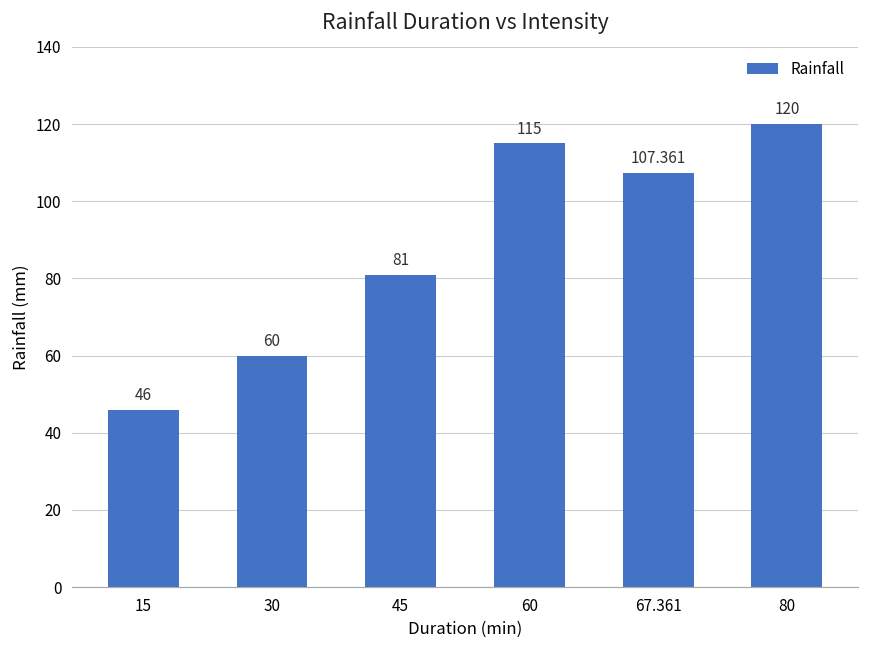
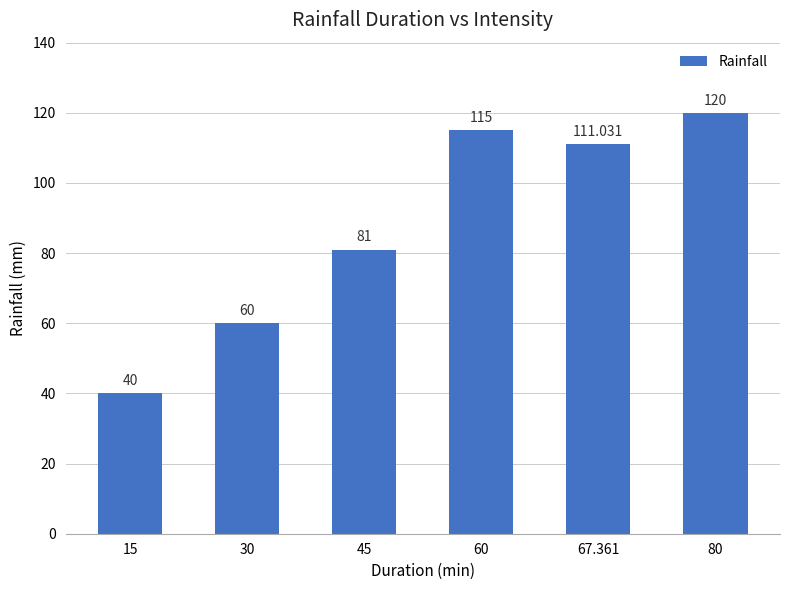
  {
-   "15": 46,
+   "15": 40,
    "30": 60,
    "45": 81,
    "60": 115,
-   "67.361": 107.361,
+   "67.361": 111.031,
    "80": 120
  }
